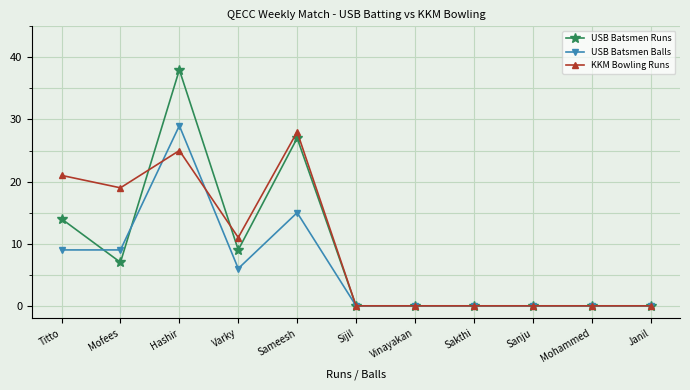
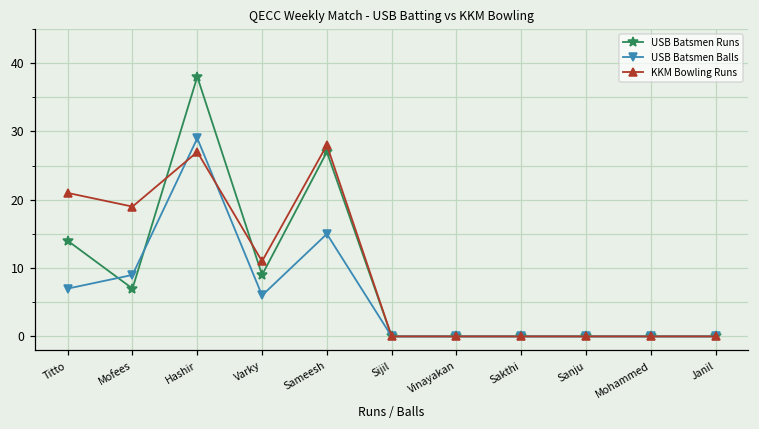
  {
    "USB Batsmen Runs": {
      "Titto": 14,
      "Mofees": 7,
      "Hashir": 38,
      "Varky": 9,
      "Sameesh": 27
    },
    "USB Batsmen Balls": {
-     "Titto": 9,
+     "Titto": 7,
      "Mofees": 9,
      "Hashir": 29,
      "Varky": 6,
      "Sameesh": 15
    },
    "KKM Bowling Runs": {
      "Titto": 21,
      "Mofees": 19,
-     "Hashir": 25,
+     "Hashir": 27,
      "Varky": 11,
      "Sameesh": 28
    }
  }
